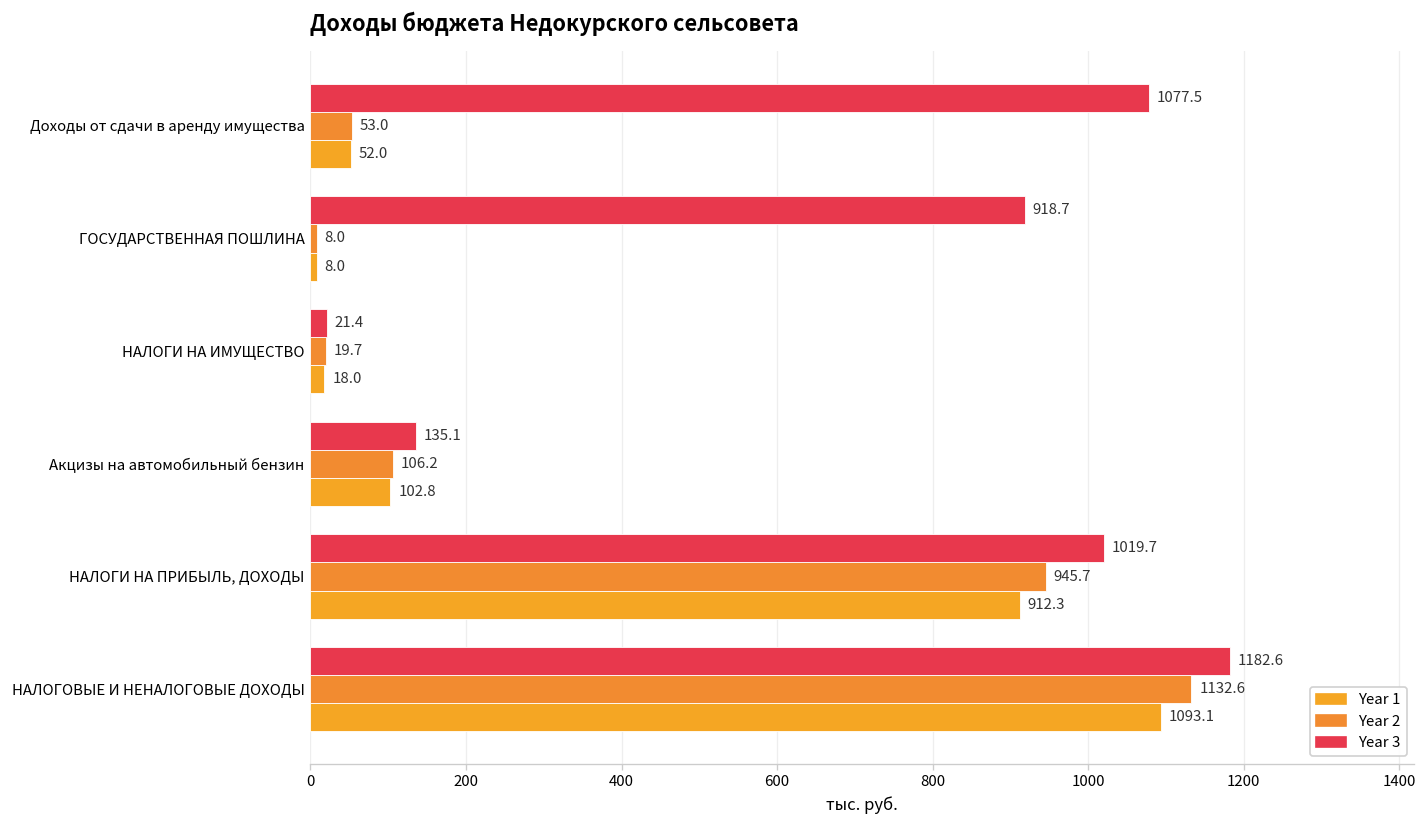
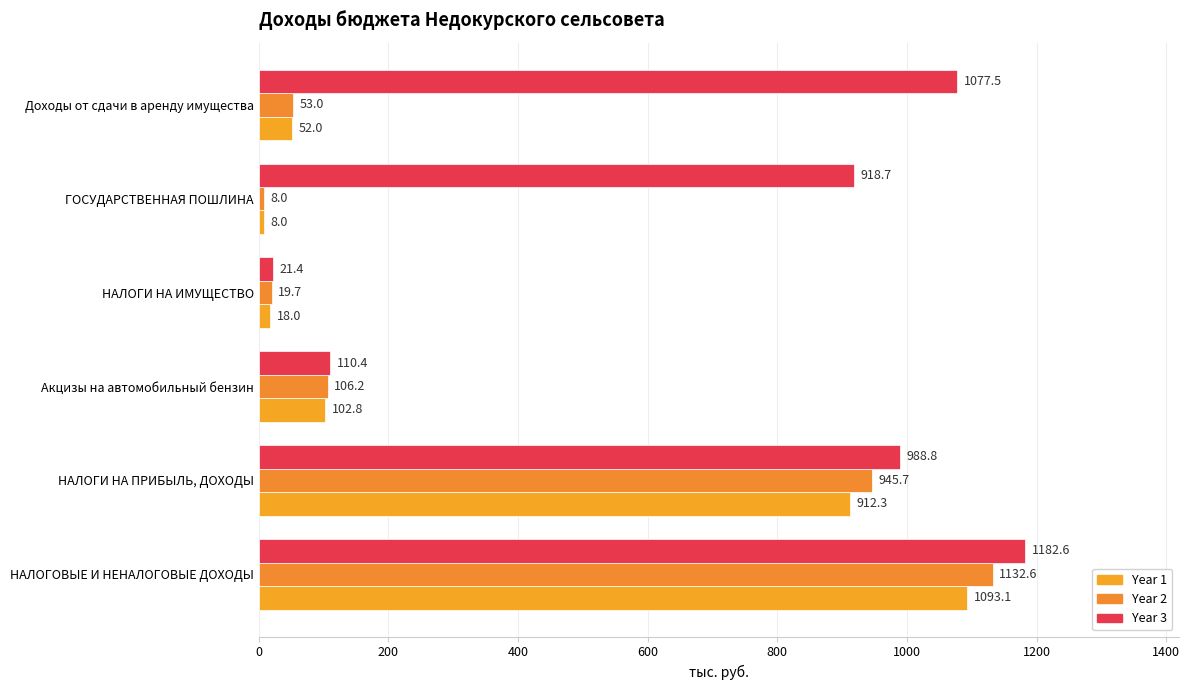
  {
    "Year 3": {
      "Доходы от сдачи в аренду имущества": 1077.5,
      "ГОСУДАРСТВЕННАЯ ПОШЛИНА": 918.7,
      "НАЛОГИ НА ИМУЩЕСТВО": 21.4,
-     "Акцизы на автомобильный бензин": 135.1,
-     "НАЛОГИ НА ПРИБЫЛЬ, ДОХОДЫ": 1019.7,
+     "Акцизы на автомобильный бензин": 110.4,
+     "НАЛОГИ НА ПРИБЫЛЬ, ДОХОДЫ": 988.8,
      "НАЛОГОВЫЕ И НЕНАЛОГОВЫЕ ДОХОДЫ": 1182.6
    }
  }
